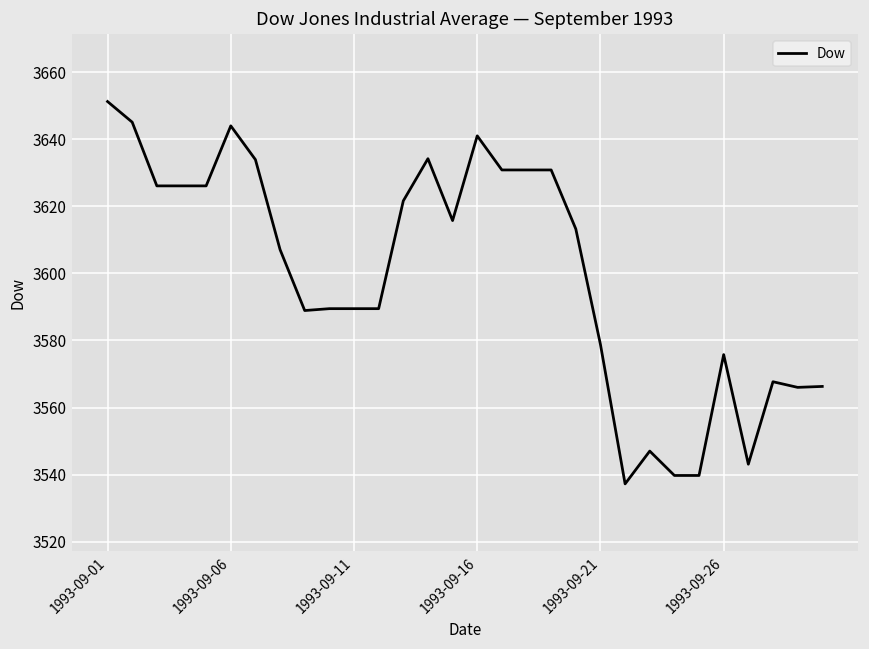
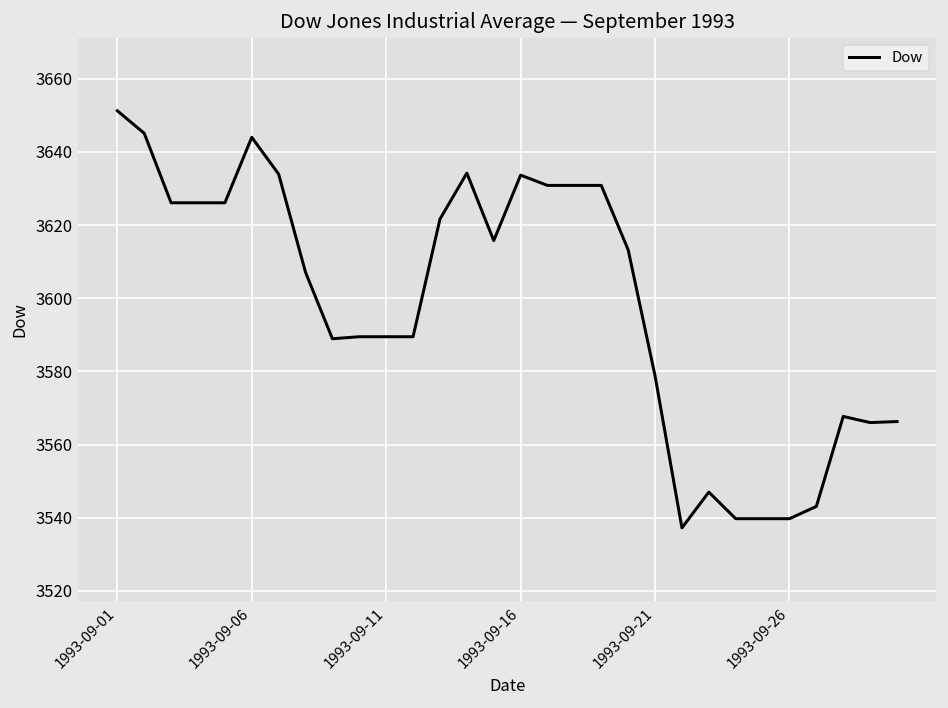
  {
    "1993-09-01": 3651,
    "1993-09-06": 3644,
    "1993-09-11": 3589,
-   "1993-09-16": 3641,
+   "1993-09-16": 3634,
    "1993-09-21": 3579,
-   "1993-09-26": 3576
+   "1993-09-26": 3540
  }
